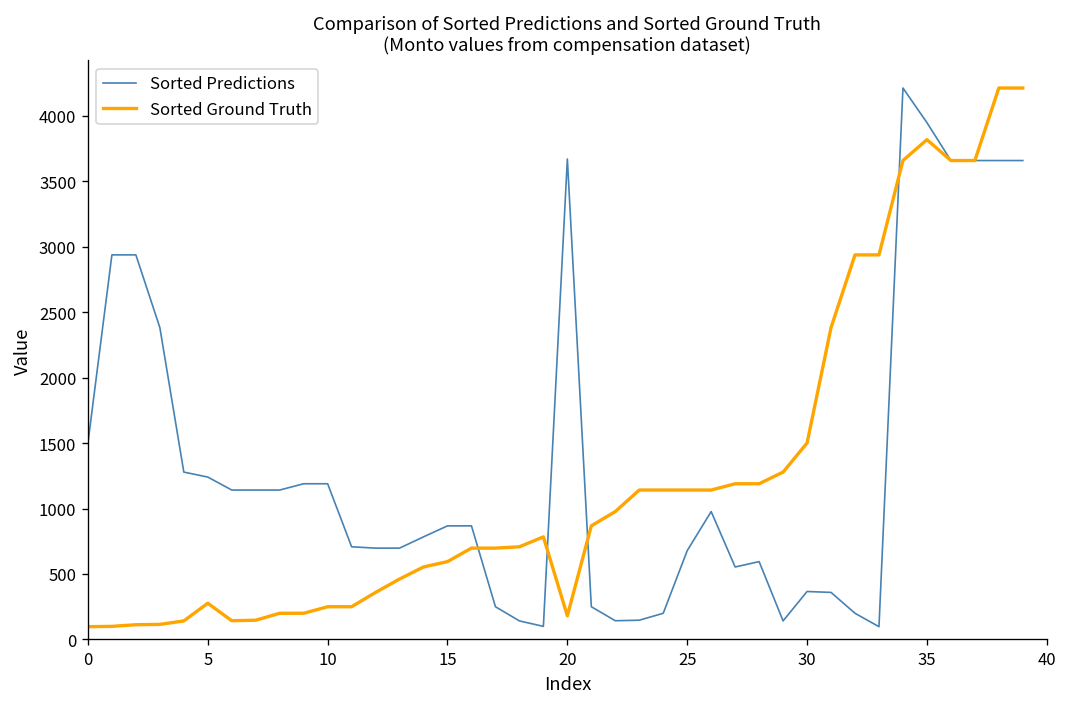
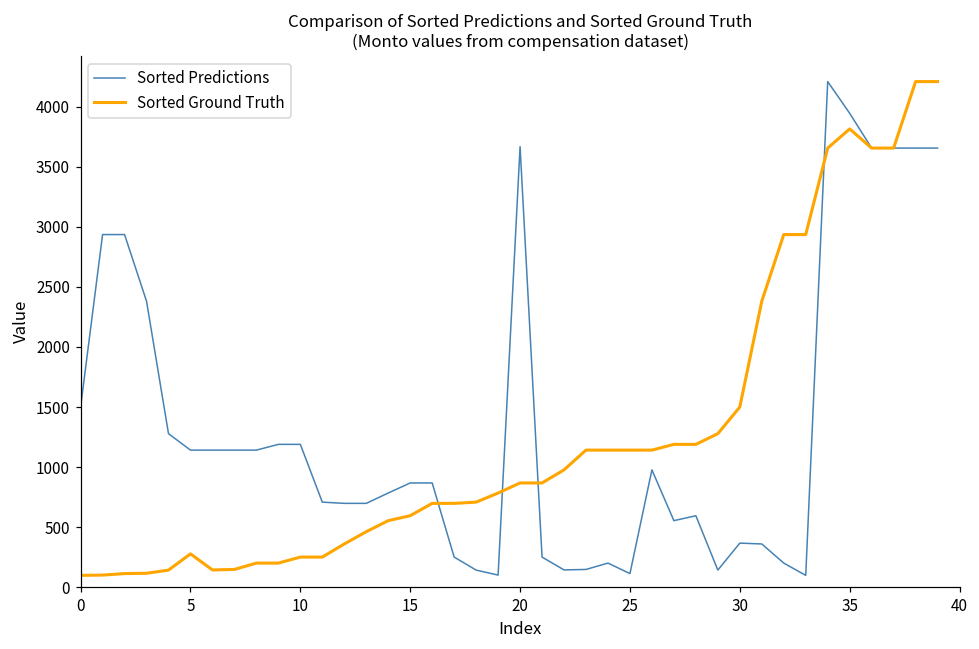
  {
    "Sorted Predictions": {
      "0": 1500,
-     "5": 1240,
+     "5": 1140,
      "10": 1190,
      "15": 870,
      "20": 3670,
-     "25": 680,
+     "25": 110,
      "30": 370,
      "35": 3950
    },
    "Sorted Ground Truth": {
      "0": 100,
      "5": 280,
      "10": 250,
      "15": 590,
-     "20": 180,
+     "20": 870,
      "25": 1140,
      "30": 1500,
      "35": 3820
    }
  }
